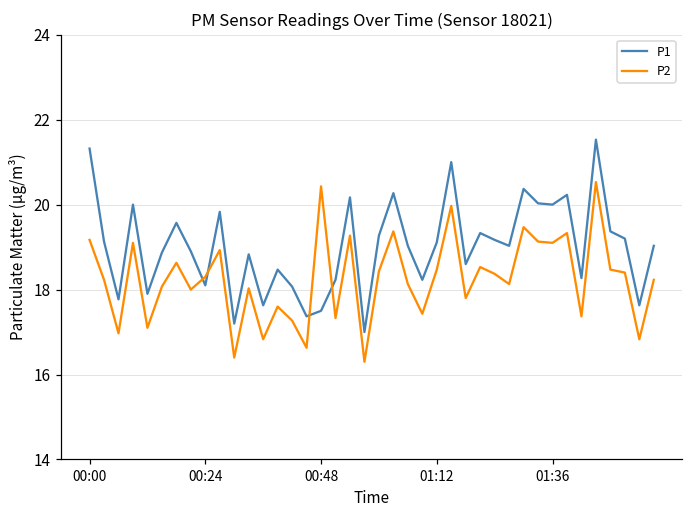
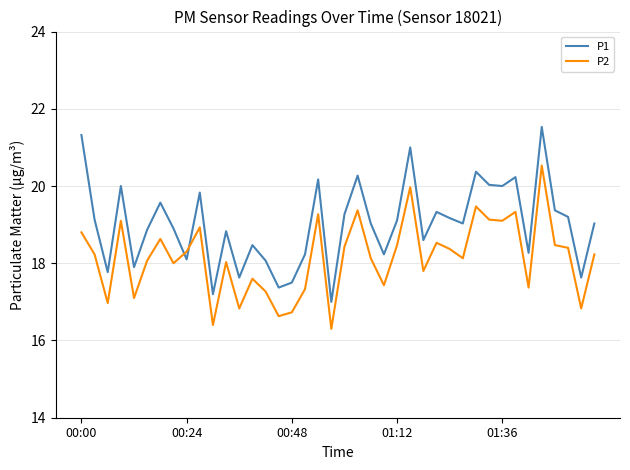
  {
    "P1": {
      "00:00": 21.3,
      "00:24": 18.1,
      "00:48": 17.5,
      "01:12": 19.1,
      "01:36": 20.0
    },
    "P2": {
-     "00:00": 19.2,
+     "00:00": 18.8,
      "00:24": 18.3,
-     "00:48": 20.4,
+     "00:48": 16.7,
      "01:12": 18.5,
      "01:36": 19.1
    }
  }
